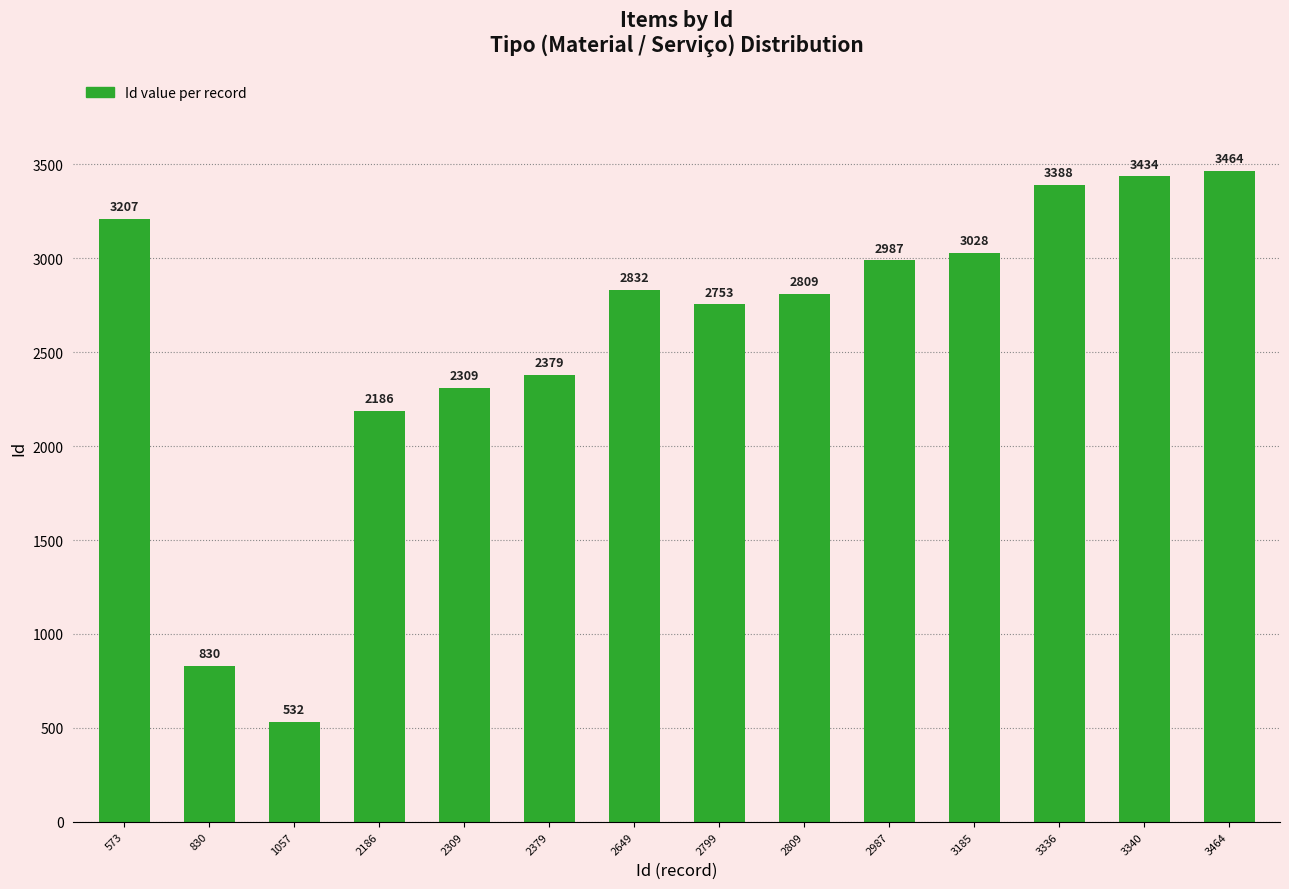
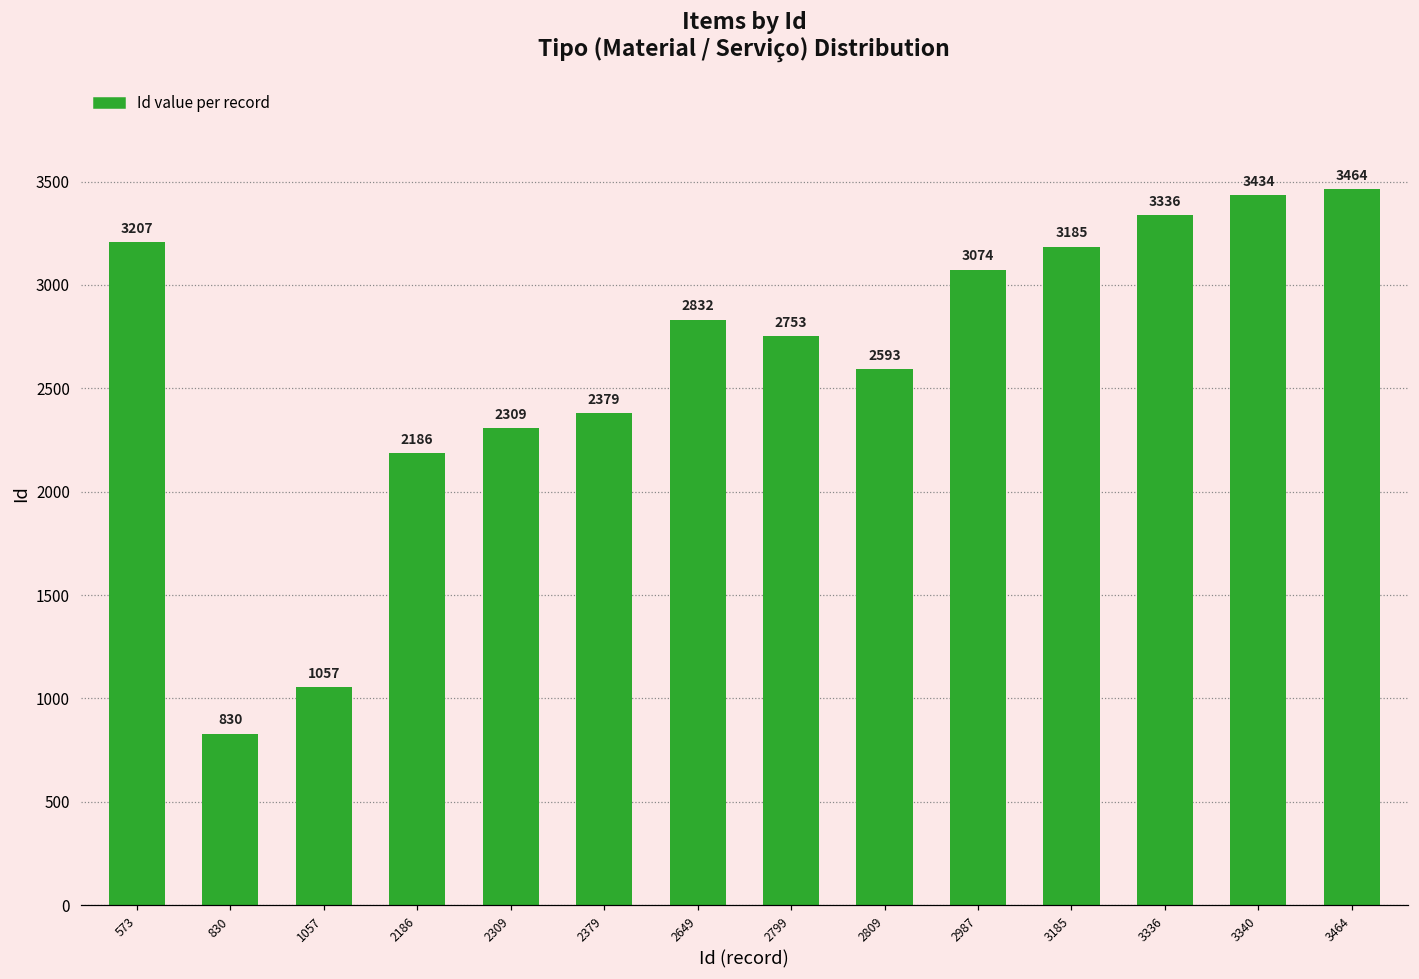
  {
    "573": 3207,
    "830": 830,
-   "1057": 532,
+   "1057": 1057,
    "2186": 2186,
    "2309": 2309,
    "2379": 2379,
    "2649": 2832,
    "2799": 2753,
-   "2809": 2809,
-   "2987": 2987,
-   "3185": 3028,
-   "3336": 3388,
+   "2809": 2593,
+   "2987": 3074,
+   "3185": 3185,
+   "3336": 3336,
    "3340": 3434,
    "3464": 3464
  }
